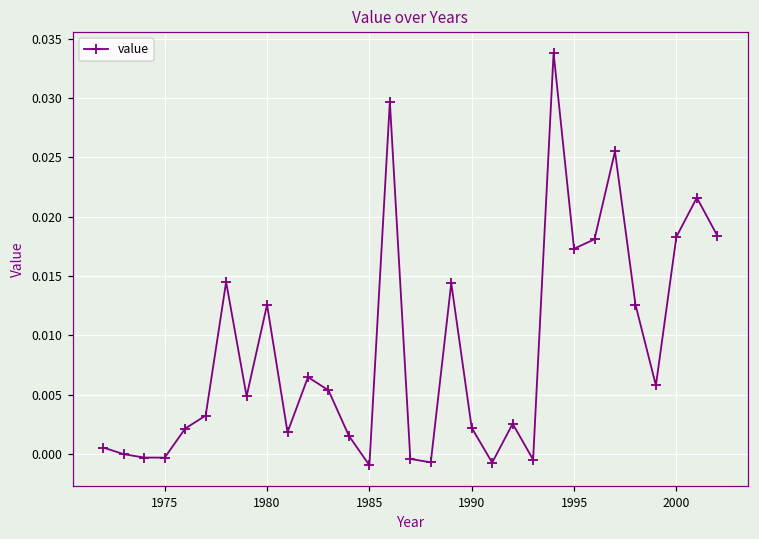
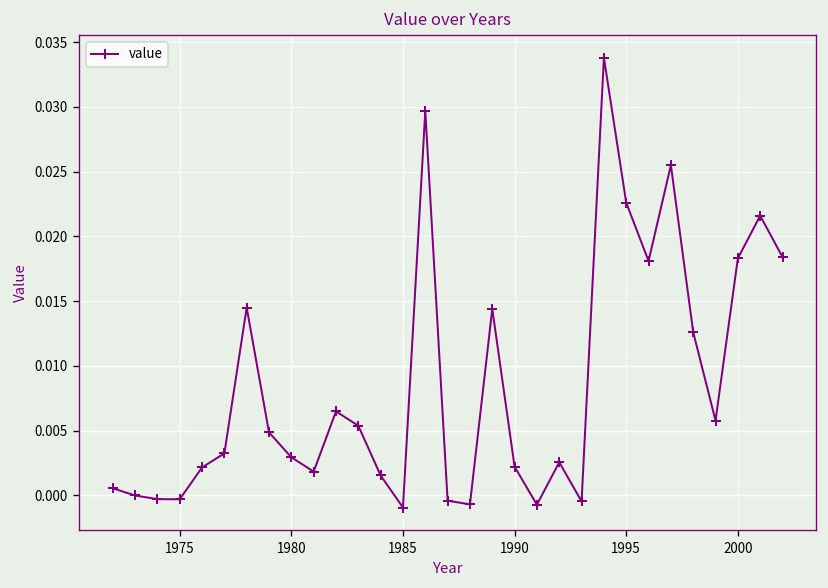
  {
    "1975": -0.0003,
-   "1980": 0.0126,
+   "1980": 0.0029,
    "1985": -0.0009,
    "1990": 0.0022,
-   "1995": 0.0173,
+   "1995": 0.0226,
    "2000": 0.0183
  }
